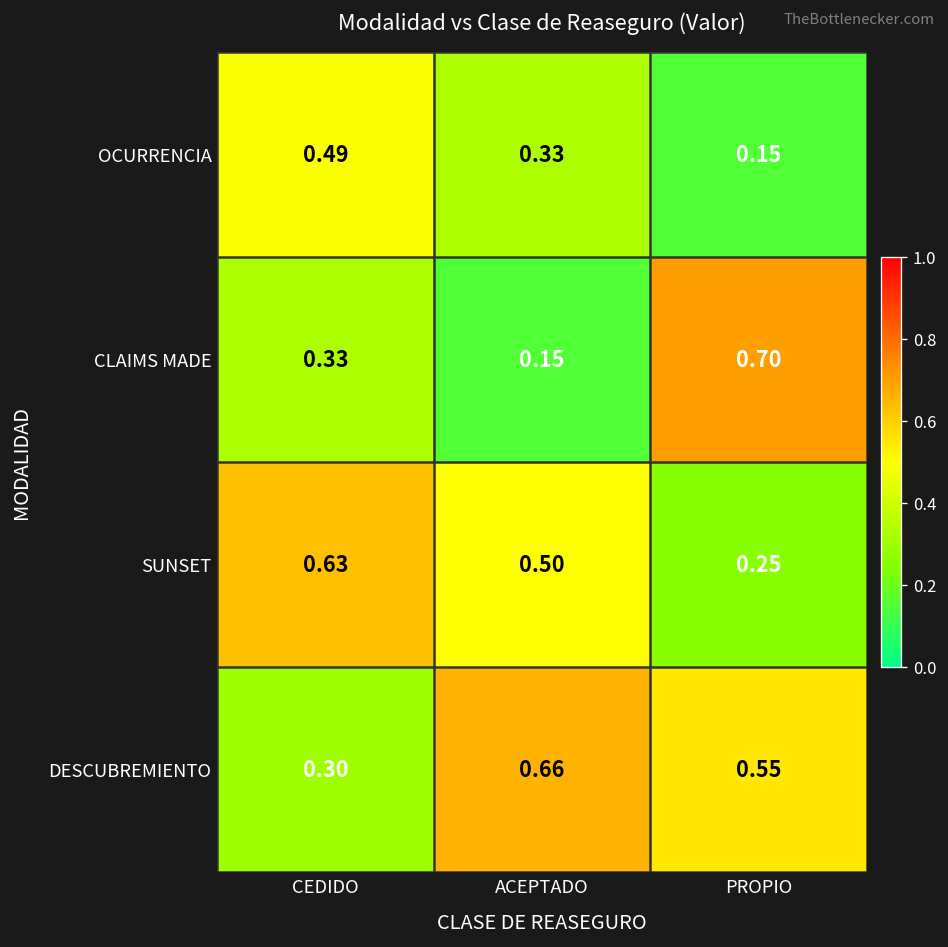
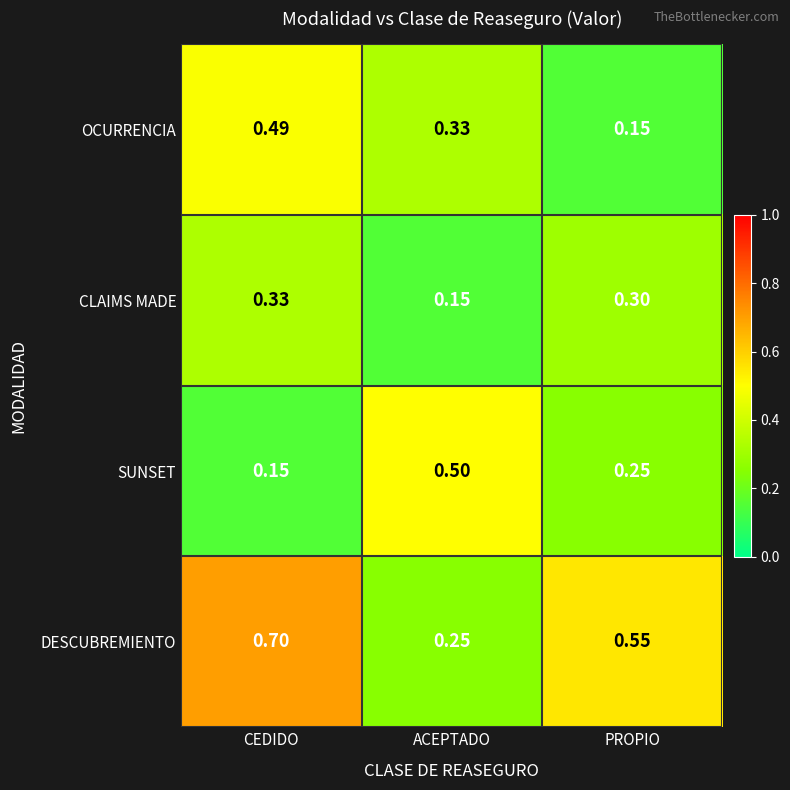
  {
    "OCURRENCIA": {
      "CEDIDO": 0.49,
      "ACEPTADO": 0.33,
      "PROPIO": 0.15
    },
    "CLAIMS MADE": {
      "CEDIDO": 0.33,
      "ACEPTADO": 0.15,
-     "PROPIO": 0.70
+     "PROPIO": 0.30
    },
    "SUNSET": {
-     "CEDIDO": 0.63,
+     "CEDIDO": 0.15,
      "ACEPTADO": 0.50,
      "PROPIO": 0.25
    },
    "DESCUBREMIENTO": {
-     "CEDIDO": 0.30,
-     "ACEPTADO": 0.66,
+     "CEDIDO": 0.70,
+     "ACEPTADO": 0.25,
      "PROPIO": 0.55
    }
  }
